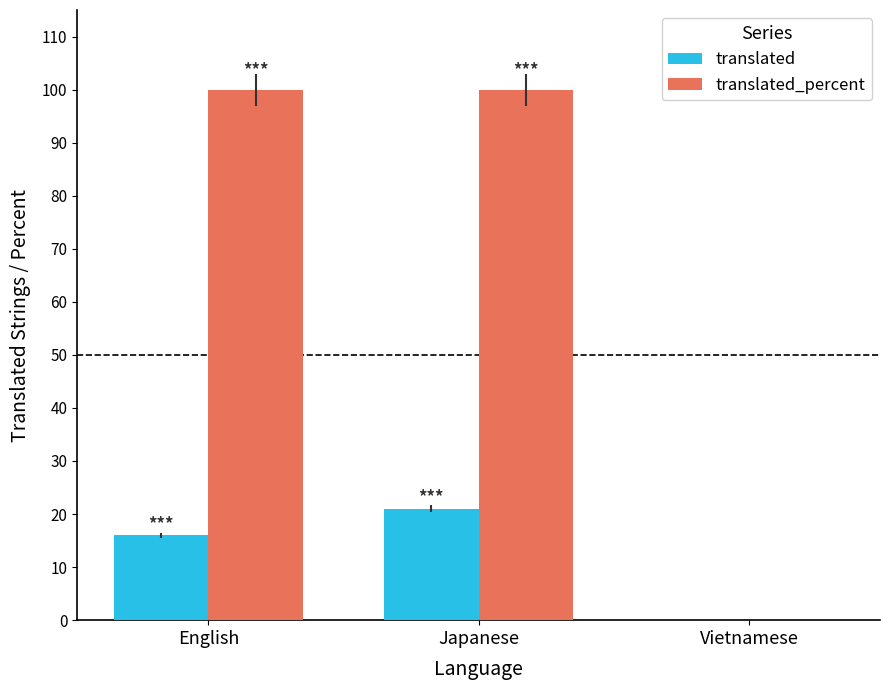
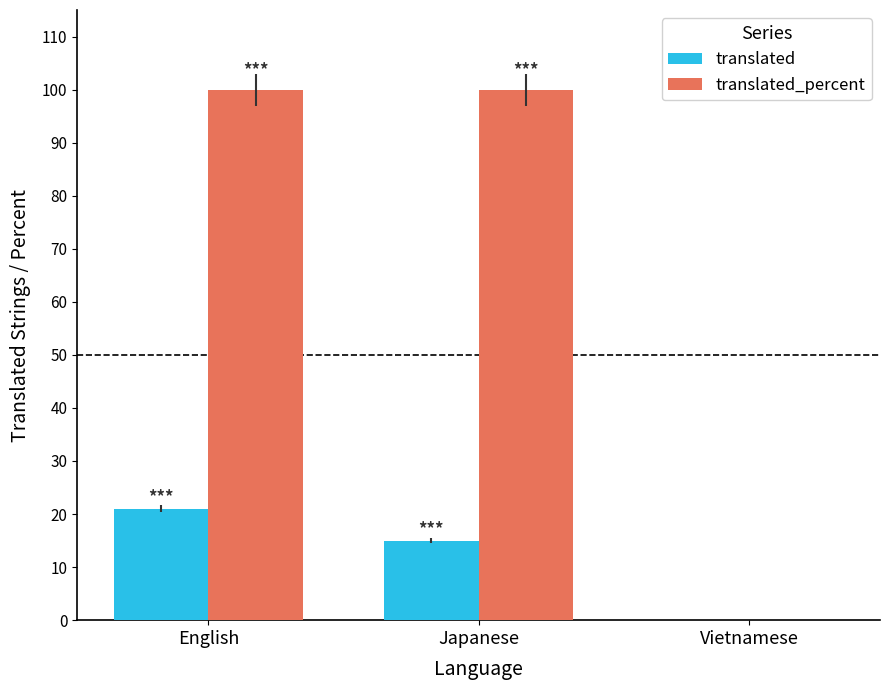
  {
    "translated": {
-     "English": 16,
-     "Japanese": 21,
+     "English": 21,
+     "Japanese": 15,
      "Vietnamese": 0
    },
    "translated_percent": {
      "English": 100,
      "Japanese": 100,
      "Vietnamese": 0
    }
  }
